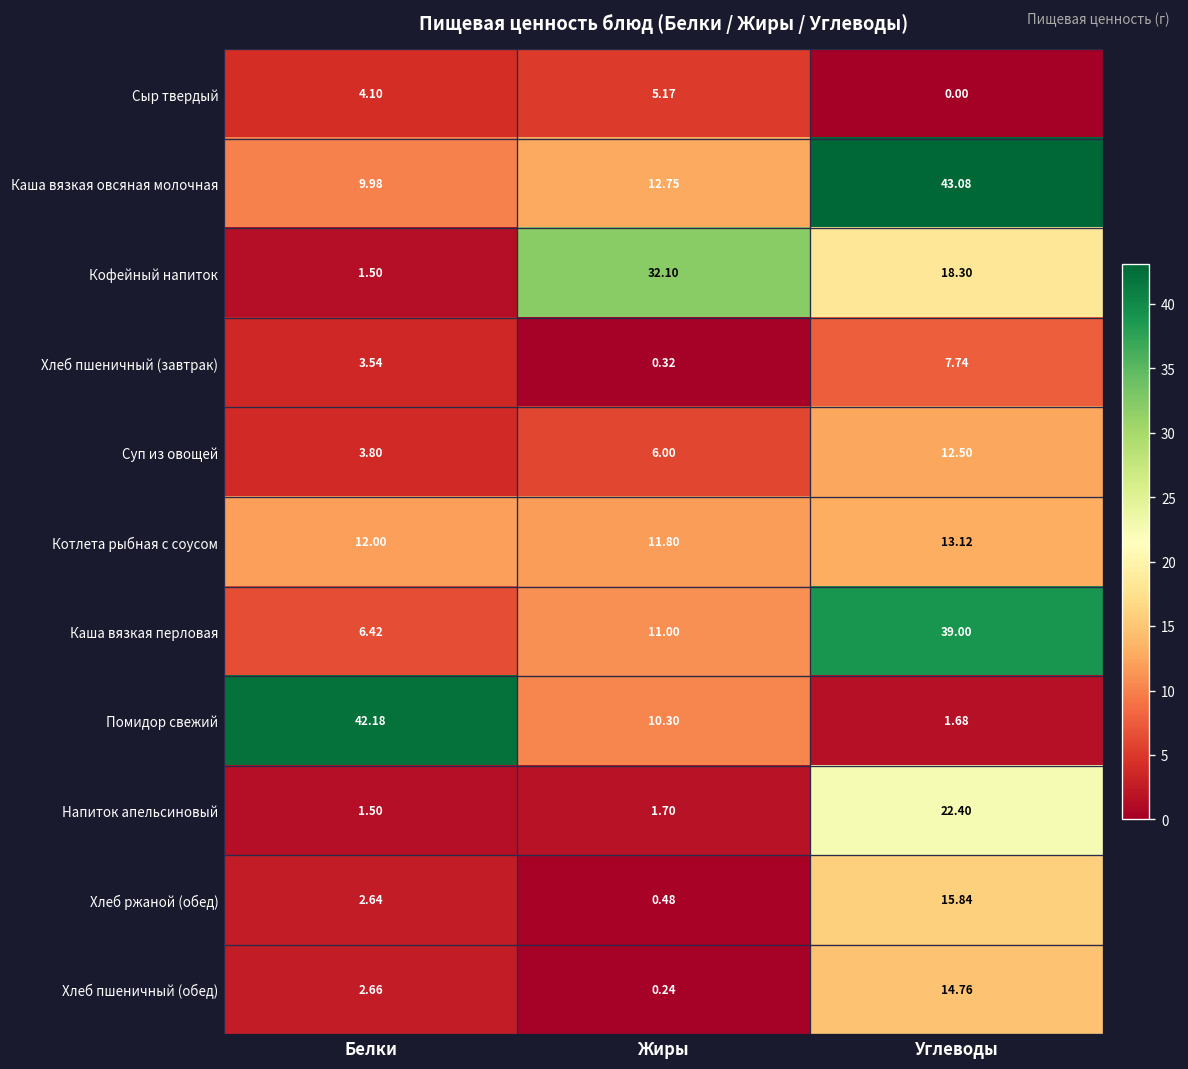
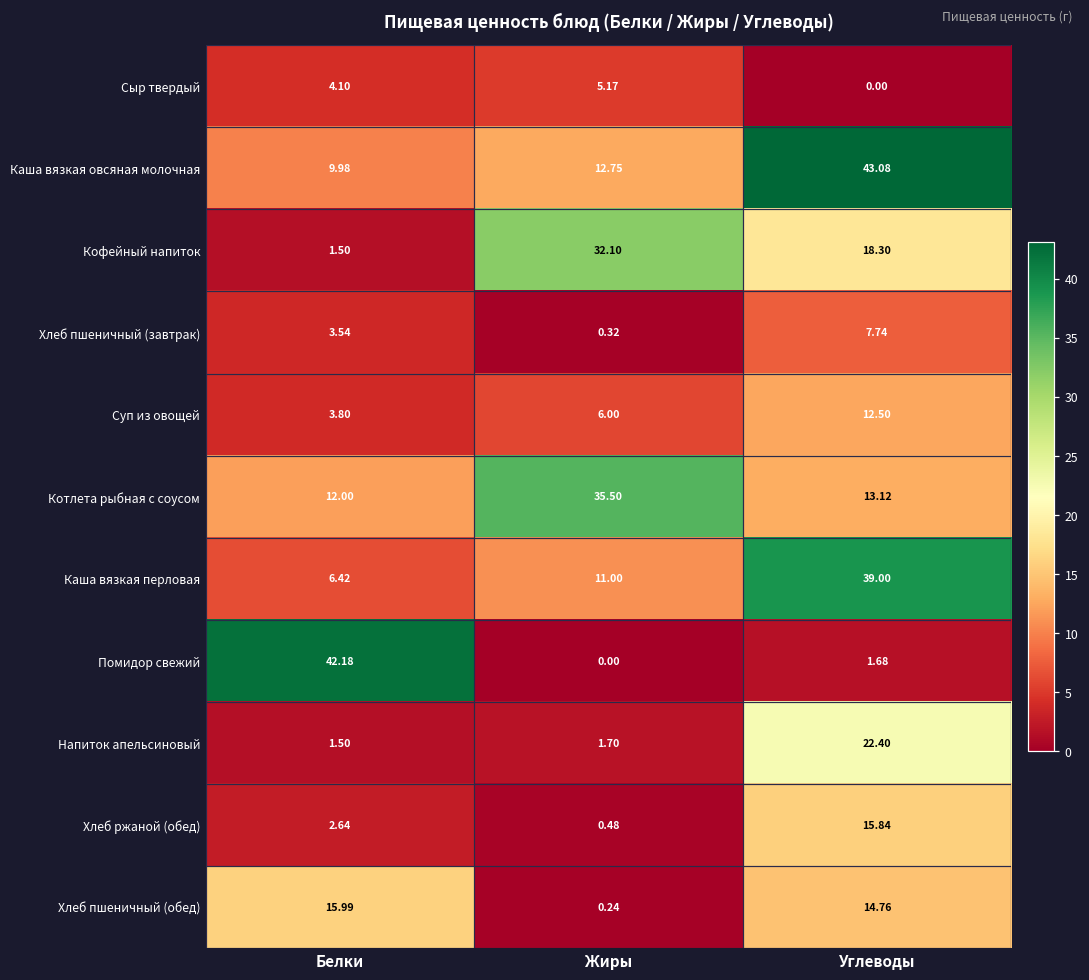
  {
    "Сыр твердый": {
      "Белки": 4.10,
      "Жиры": 5.17,
      "Углеводы": 0.00
    },
    "Каша вязкая овсяная молочная": {
      "Белки": 9.98,
      "Жиры": 12.75,
      "Углеводы": 43.08
    },
    "Кофейный напиток": {
      "Белки": 1.50,
      "Жиры": 32.10,
      "Углеводы": 18.30
    },
    "Хлеб пшеничный (завтрак)": {
      "Белки": 3.54,
      "Жиры": 0.32,
      "Углеводы": 7.74
    },
    "Суп из овощей": {
      "Белки": 3.80,
      "Жиры": 6.00,
      "Углеводы": 12.50
    },
    "Котлета рыбная с соусом": {
      "Белки": 12.00,
-     "Жиры": 11.80,
+     "Жиры": 35.50,
      "Углеводы": 13.12
    },
    "Каша вязкая перловая": {
      "Белки": 6.42,
      "Жиры": 11.00,
      "Углеводы": 39.00
    },
    "Помидор свежий": {
      "Белки": 42.18,
-     "Жиры": 10.30,
+     "Жиры": 0.00,
      "Углеводы": 1.68
    },
    "Напиток апельсиновый": {
      "Белки": 1.50,
      "Жиры": 1.70,
      "Углеводы": 22.40
    },
    "Хлеб ржаной (обед)": {
      "Белки": 2.64,
      "Жиры": 0.48,
      "Углеводы": 15.84
    },
    "Хлеб пшеничный (обед)": {
-     "Белки": 2.66,
+     "Белки": 15.99,
      "Жиры": 0.24,
      "Углеводы": 14.76
    }
  }
